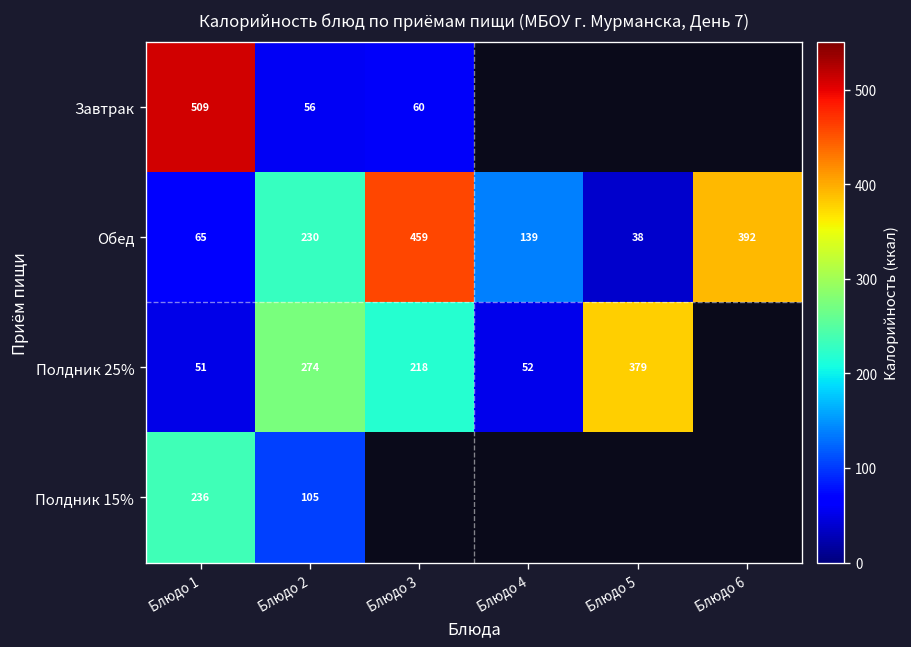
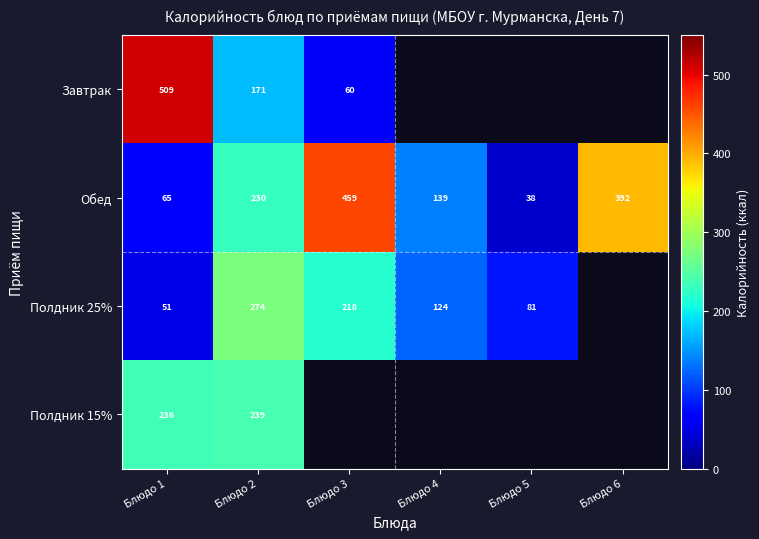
  {
    "Завтрак": {
      "Блюдо 1": 509,
-     "Блюдо 2": 56,
+     "Блюдо 2": 171,
      "Блюдо 3": 60
    },
    "Обед": {
      "Блюдо 1": 65,
      "Блюдо 2": 230,
      "Блюдо 3": 459,
      "Блюдо 4": 139,
      "Блюдо 5": 38,
      "Блюдо 6": 392
    },
    "Полдник 25%": {
      "Блюдо 1": 51,
      "Блюдо 2": 274,
      "Блюдо 3": 218,
-     "Блюдо 4": 52,
-     "Блюдо 5": 379
+     "Блюдо 4": 124,
+     "Блюдо 5": 81
    },
    "Полдник 15%": {
      "Блюдо 1": 236,
-     "Блюдо 2": 105
+     "Блюдо 2": 239
    }
  }
